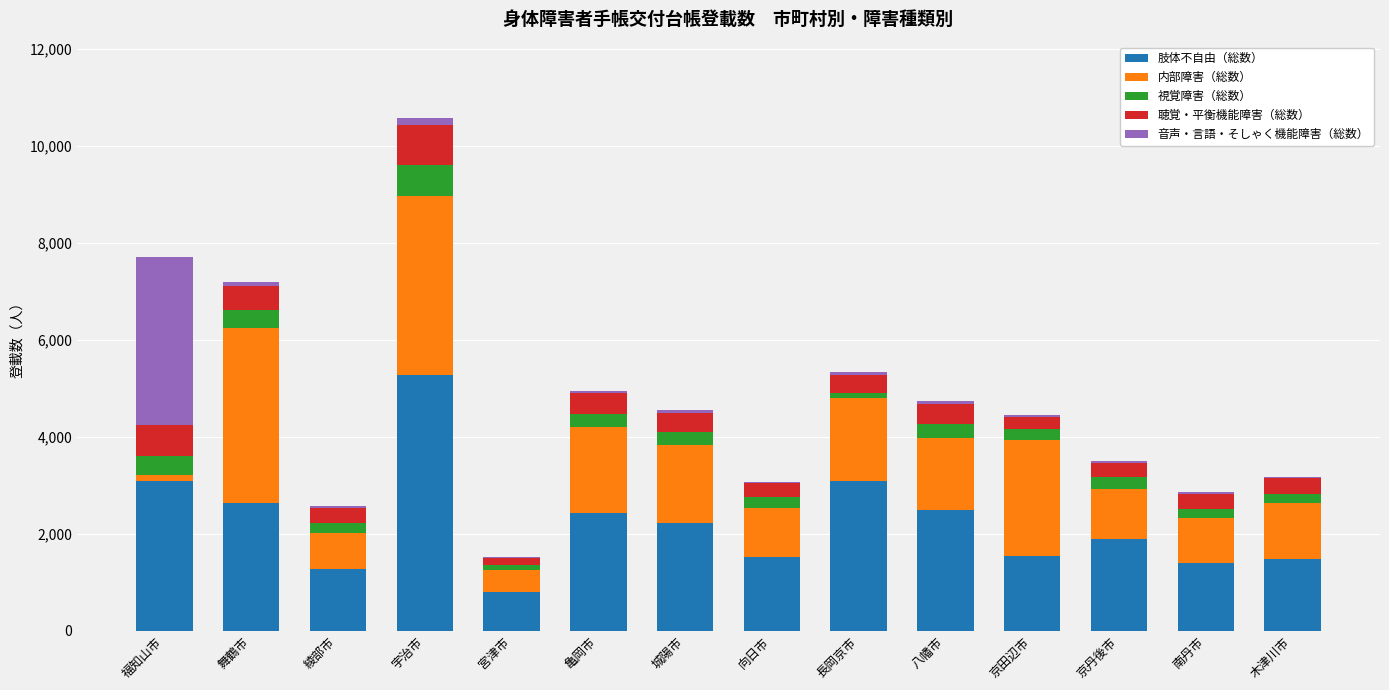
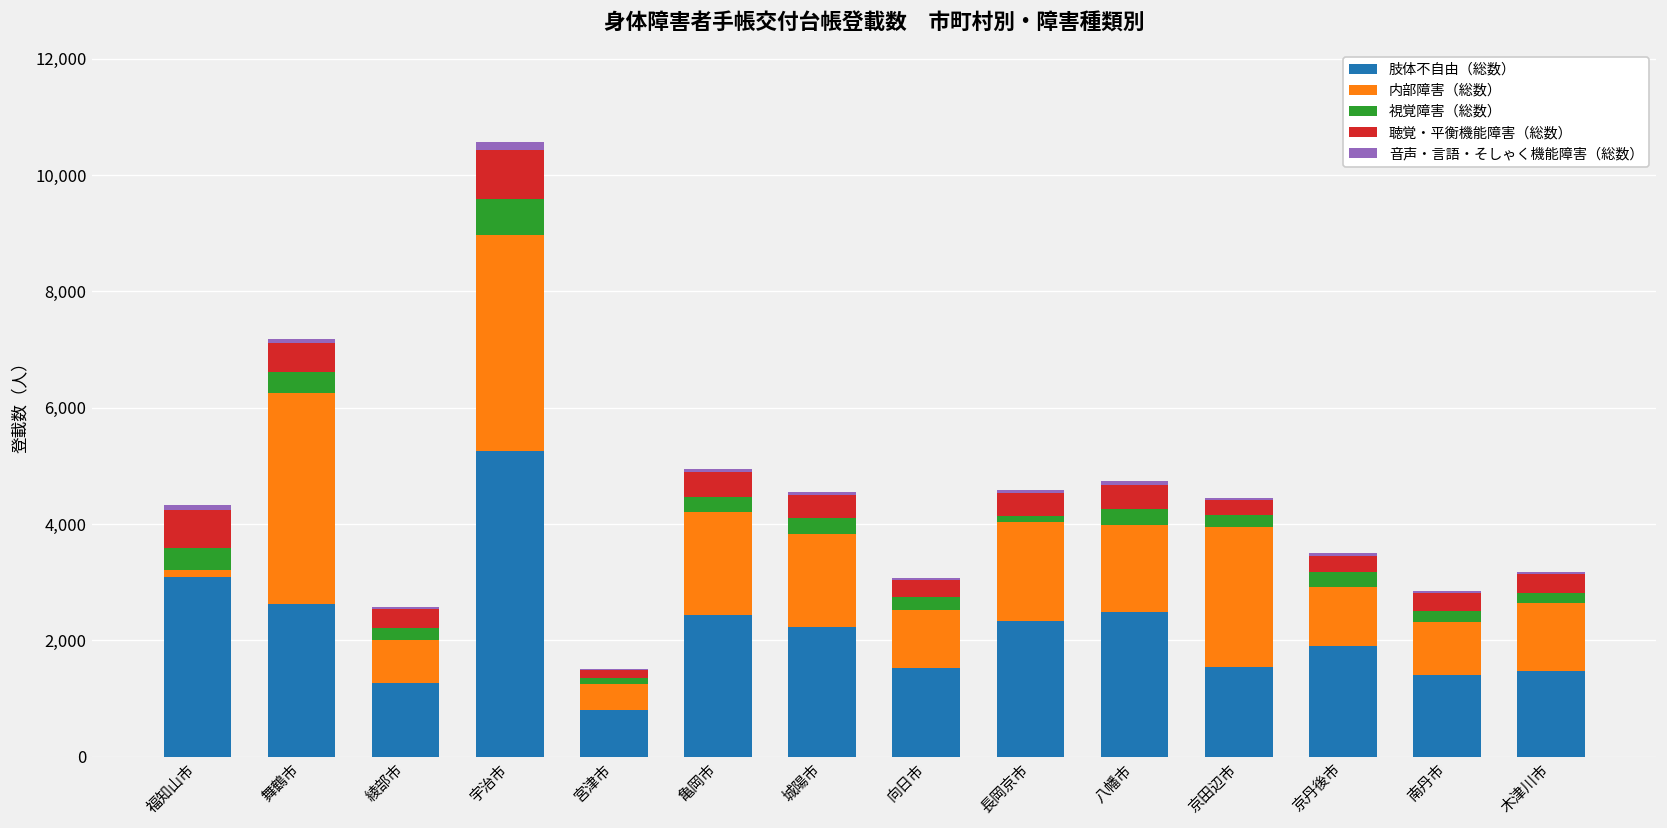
  {
    "肢体不自由（総数）": {
      "福知山市": "3,100",
      "舞鶴市": "2,600",
      "綾部市": "1,300",
      "宇治市": "5,300",
      "宮津市": "800",
      "亀岡市": "2,400",
      "城陽市": "2,200",
      "向日市": "1,500",
-     "長岡京市": "3,100",
+     "長岡京市": "2,300",
      "八幡市": "2,500",
      "京田辺市": "1,500",
      "京丹後市": "1,900",
      "南丹市": "1,400",
      "木津川市": "1,500"
    },
    "内部障害（総数）": {
      "福知山市": "100",
      "舞鶴市": "3,600",
      "綾部市": "700",
      "宇治市": "3,700",
      "宮津市": "400",
      "亀岡市": "1,800",
      "城陽市": "1,600",
      "向日市": "1,000",
      "長岡京市": "1,700",
      "八幡市": "1,500",
      "京田辺市": "2,400",
      "京丹後市": "1,000",
      "南丹市": "900",
      "木津川市": "1,200"
    },
    "視覚障害（総数）": {
      "福知山市": "400",
      "舞鶴市": "400",
      "綾部市": "200",
      "宇治市": "600",
      "宮津市": "100",
      "亀岡市": "300",
      "城陽市": "300",
      "向日市": "200",
      "長岡京市": "100",
      "八幡市": "300",
      "京田辺市": "200",
      "京丹後市": "300",
      "南丹市": "200",
      "木津川市": "200"
    },
    "聴覚・平衡機能障害（総数）": {
      "福知山市": "600",
      "舞鶴市": "500",
      "綾部市": "300",
      "宇治市": "800",
      "宮津市": "200",
      "亀岡市": "400",
      "城陽市": "400",
      "向日市": "300",
      "長岡京市": "400",
      "八幡市": "400",
      "京田辺市": "300",
      "京丹後市": "300",
      "南丹市": "300",
      "木津川市": "300"
    },
    "音声・言語・そしゃく機能障害（総数）": {
-     "福知山市": "3,500",
+     "福知山市": "100",
      "舞鶴市": "100",
      "宇治市": "100",
      "城陽市": "100",
      "長岡京市": "100",
      "八幡市": "100"
    }
  }
